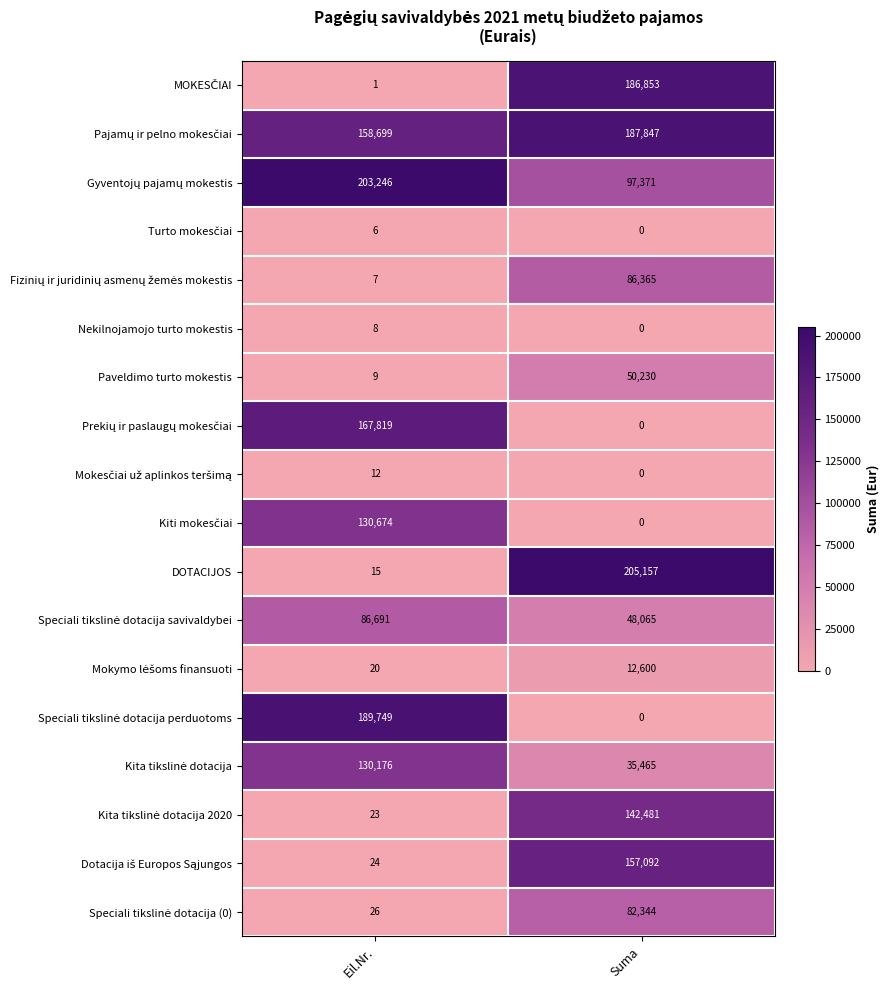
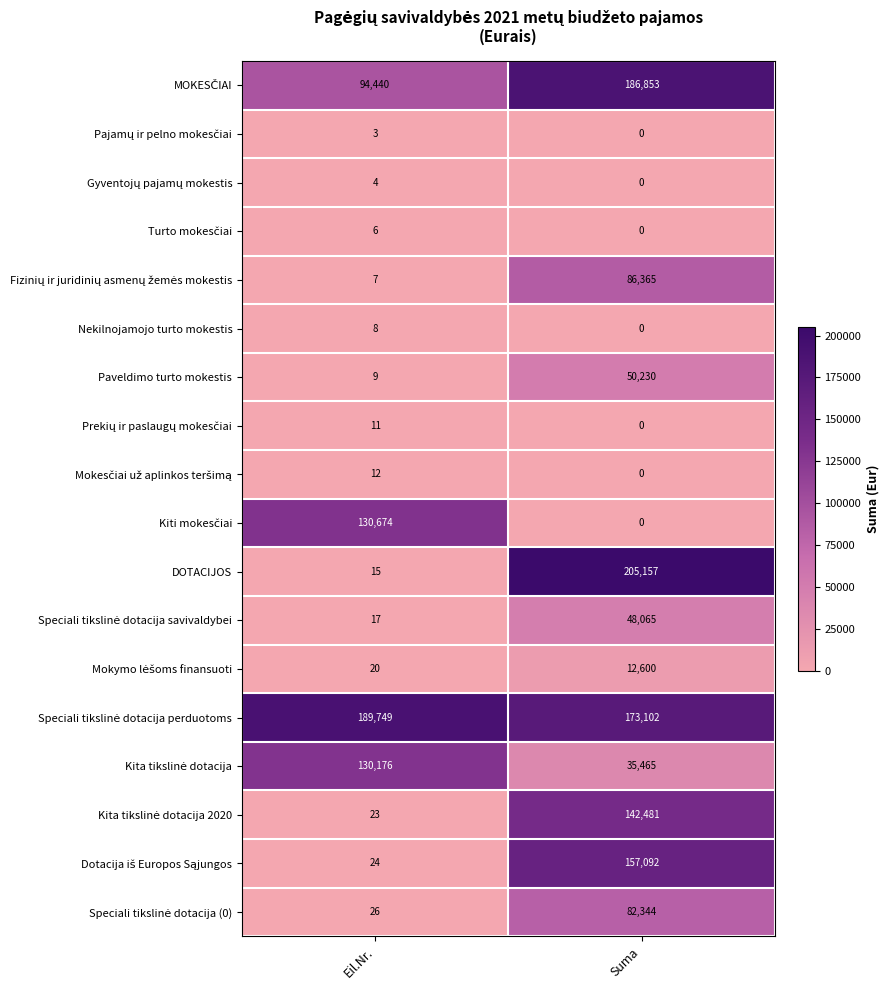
  {
    "MOKESČIAI": {
-     "Eil.Nr.": "1",
+     "Eil.Nr.": "94,440",
      "Suma": "186,853"
    },
    "Pajamų ir pelno mokesčiai": {
-     "Eil.Nr.": "158,699",
-     "Suma": "187,847"
+     "Eil.Nr.": "3",
+     "Suma": "0"
    },
    "Gyventojų pajamų mokestis": {
-     "Eil.Nr.": "203,246",
-     "Suma": "97,371"
+     "Eil.Nr.": "4",
+     "Suma": "0"
    },
    "Turto mokesčiai": {
      "Eil.Nr.": "6",
      "Suma": "0"
    },
    "Fizinių ir juridinių asmenų žemės mokestis": {
      "Eil.Nr.": "7",
      "Suma": "86,365"
    },
    "Nekilnojamojo turto mokestis": {
      "Eil.Nr.": "8",
      "Suma": "0"
    },
    "Paveldimo turto mokestis": {
      "Eil.Nr.": "9",
      "Suma": "50,230"
    },
    "Prekių ir paslaugų mokesčiai": {
-     "Eil.Nr.": "167,819",
+     "Eil.Nr.": "11",
      "Suma": "0"
    },
    "Mokesčiai už aplinkos teršimą": {
      "Eil.Nr.": "12",
      "Suma": "0"
    },
    "Kiti mokesčiai": {
      "Eil.Nr.": "130,674",
      "Suma": "0"
    },
    "DOTACIJOS": {
      "Eil.Nr.": "15",
      "Suma": "205,157"
    },
    "Speciali tikslinė dotacija savivaldybei": {
-     "Eil.Nr.": "86,691",
+     "Eil.Nr.": "17",
      "Suma": "48,065"
    },
    "Mokymo lėšoms finansuoti": {
      "Eil.Nr.": "20",
      "Suma": "12,600"
    },
    "Speciali tikslinė dotacija perduotoms": {
      "Eil.Nr.": "189,749",
-     "Suma": "0"
+     "Suma": "173,102"
    },
    "Kita tikslinė dotacija": {
      "Eil.Nr.": "130,176",
      "Suma": "35,465"
    },
    "Kita tikslinė dotacija 2020": {
      "Eil.Nr.": "23",
      "Suma": "142,481"
    },
    "Dotacija iš Europos Sąjungos": {
      "Eil.Nr.": "24",
      "Suma": "157,092"
    },
    "Speciali tikslinė dotacija (0)": {
      "Eil.Nr.": "26",
      "Suma": "82,344"
    }
  }
